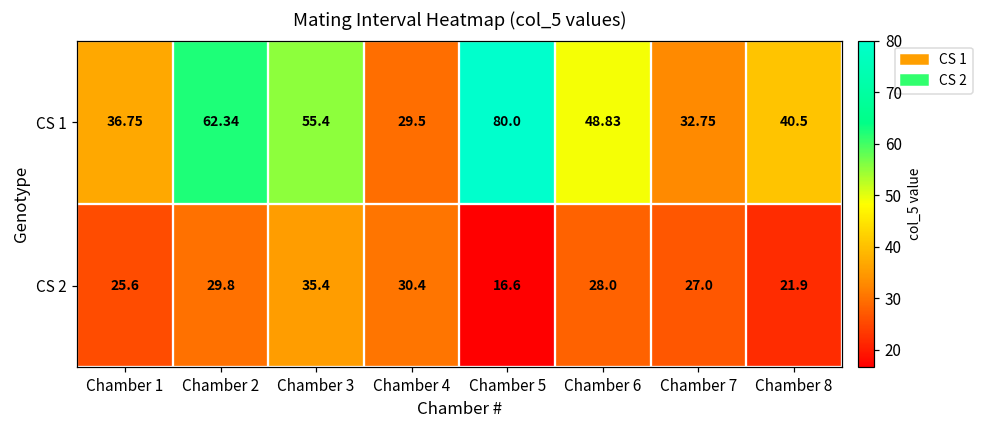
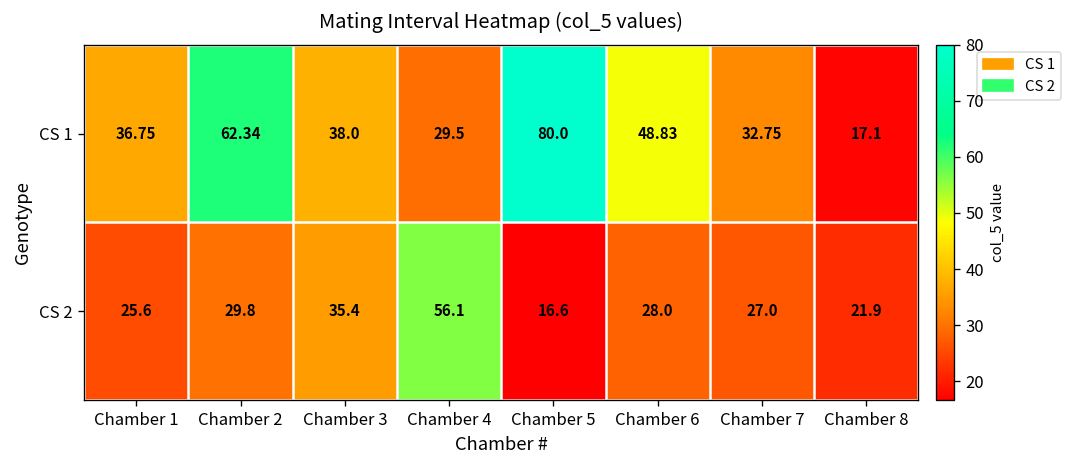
  {
    "CS 1": {
      "Chamber 1": 36.75,
      "Chamber 2": 62.34,
-     "Chamber 3": 55.4,
+     "Chamber 3": 38.0,
      "Chamber 4": 29.5,
      "Chamber 5": 80.0,
      "Chamber 6": 48.83,
      "Chamber 7": 32.75,
-     "Chamber 8": 40.5
+     "Chamber 8": 17.1
    },
    "CS 2": {
      "Chamber 1": 25.6,
      "Chamber 2": 29.8,
      "Chamber 3": 35.4,
-     "Chamber 4": 30.4,
+     "Chamber 4": 56.1,
      "Chamber 5": 16.6,
      "Chamber 6": 28.0,
      "Chamber 7": 27.0,
      "Chamber 8": 21.9
    }
  }
